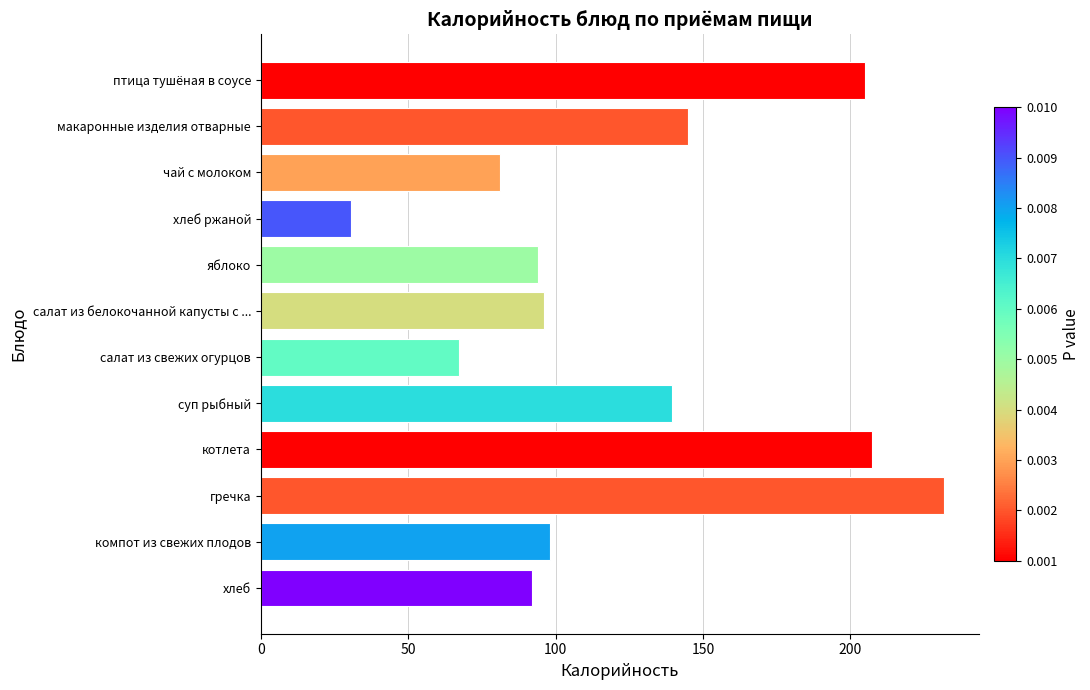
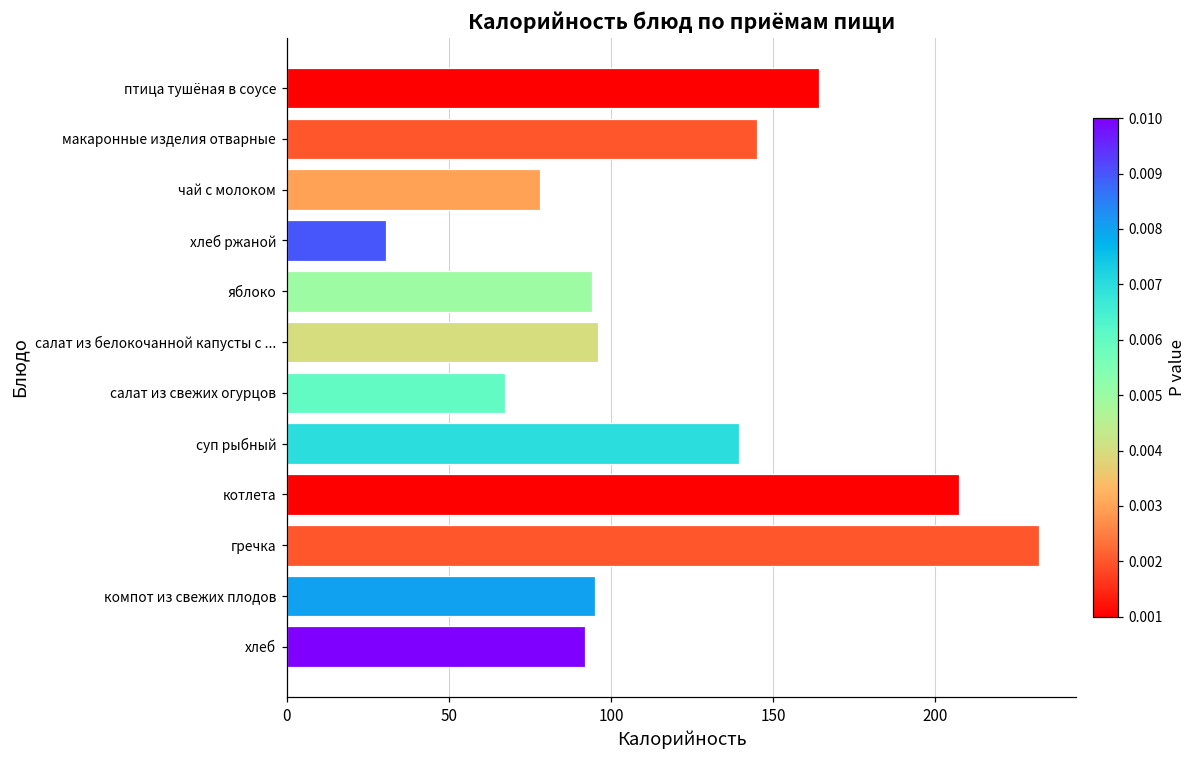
  {
-   "птица тушёная в соусе": 205,
+   "птица тушёная в соусе": 164,
    "макаронные изделия отварные": 145,
-   "чай с молоком": 81,
+   "чай с молоком": 78,
    "хлеб ржаной": 31,
    "яблоко": 94,
    "салат из белокочанной капусты с ...": 96,
    "салат из свежих огурцов": 67,
    "суп рыбный": 139,
    "котлета": 207,
    "гречка": 232,
-   "компот из свежих плодов": 98,
+   "компот из свежих плодов": 95,
    "хлеб": 92
  }
